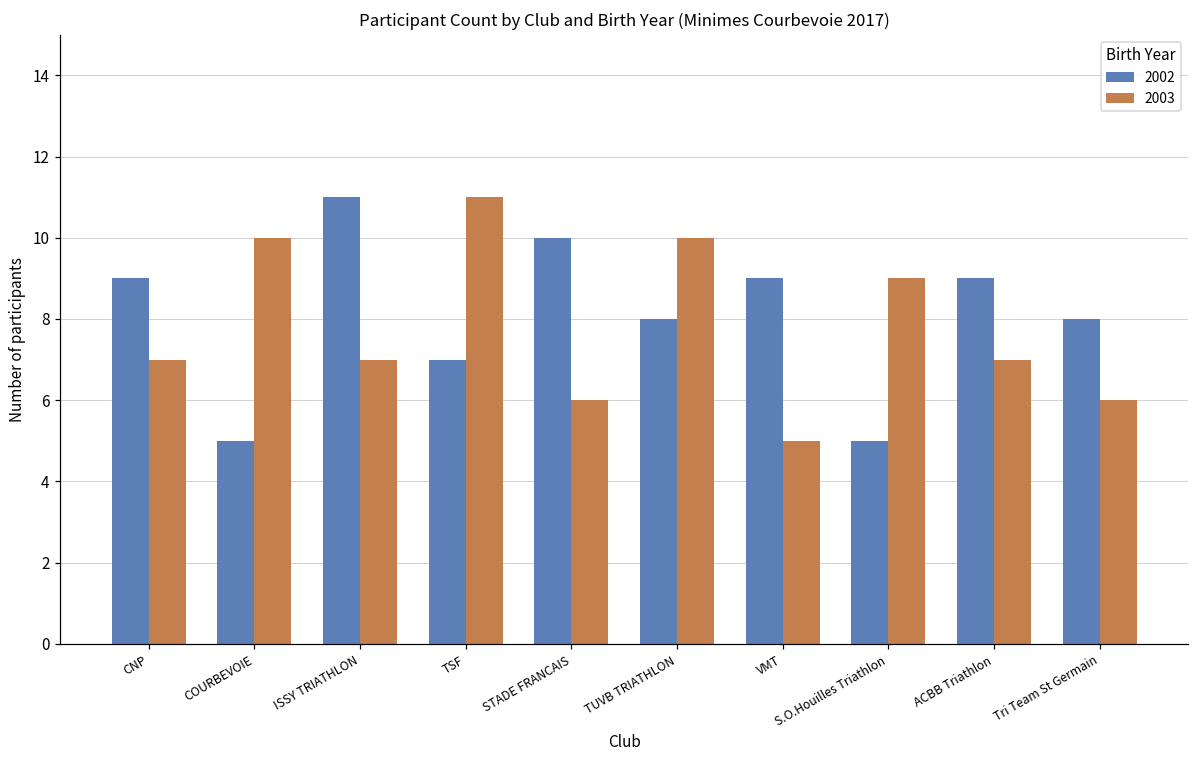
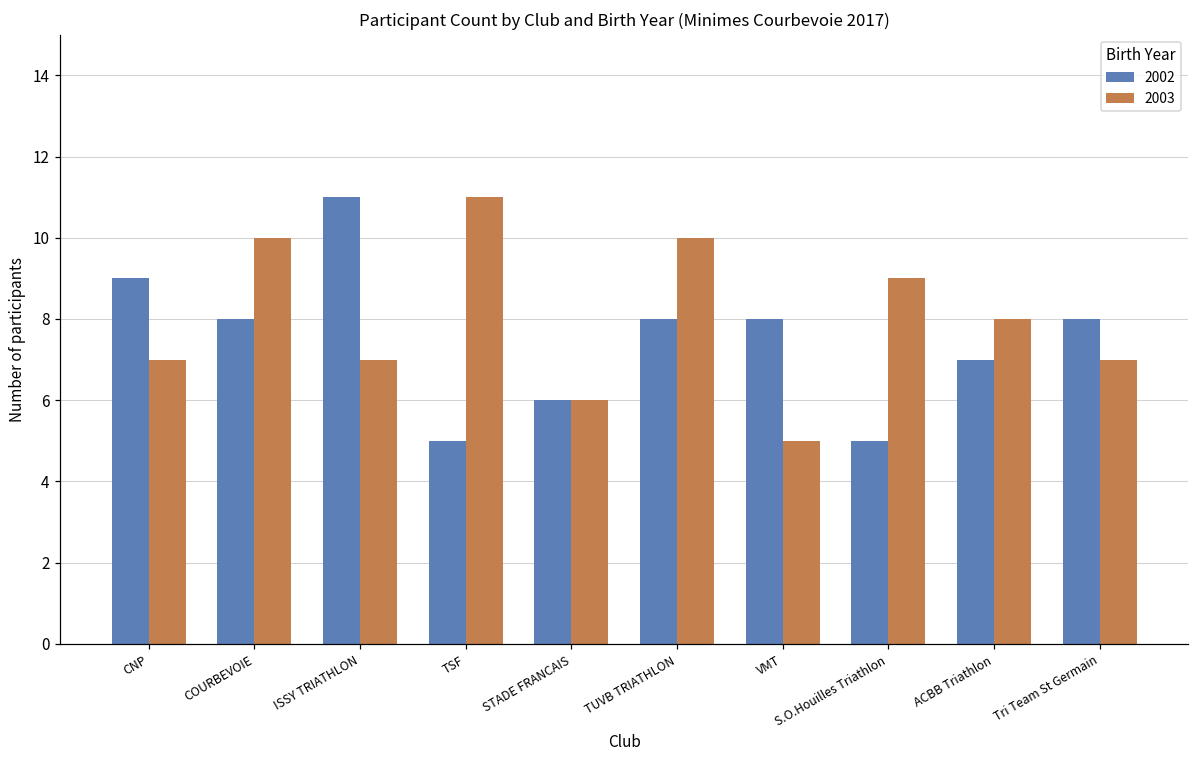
  {
    "2002": {
      "CNP": 9,
-     "COURBEVOIE": 5,
+     "COURBEVOIE": 8,
      "ISSY TRIATHLON": 11,
-     "TSF": 7,
-     "STADE FRANCAIS": 10,
+     "TSF": 5,
+     "STADE FRANCAIS": 6,
      "TUVB TRIATHLON": 8,
-     "VMT": 9,
+     "VMT": 8,
      "S.O.Houilles Triathlon": 5,
-     "ACBB Triathlon": 9,
+     "ACBB Triathlon": 7,
      "Tri Team St Germain": 8
    },
    "2003": {
      "CNP": 7,
      "COURBEVOIE": 10,
      "ISSY TRIATHLON": 7,
      "TSF": 11,
      "STADE FRANCAIS": 6,
      "TUVB TRIATHLON": 10,
      "VMT": 5,
      "S.O.Houilles Triathlon": 9,
-     "ACBB Triathlon": 7,
-     "Tri Team St Germain": 6
+     "ACBB Triathlon": 8,
+     "Tri Team St Germain": 7
    }
  }
